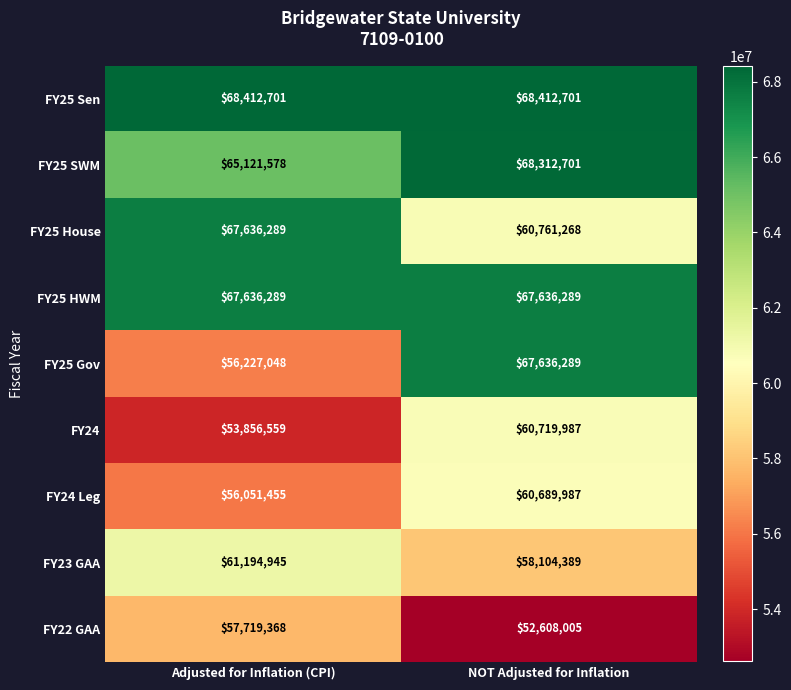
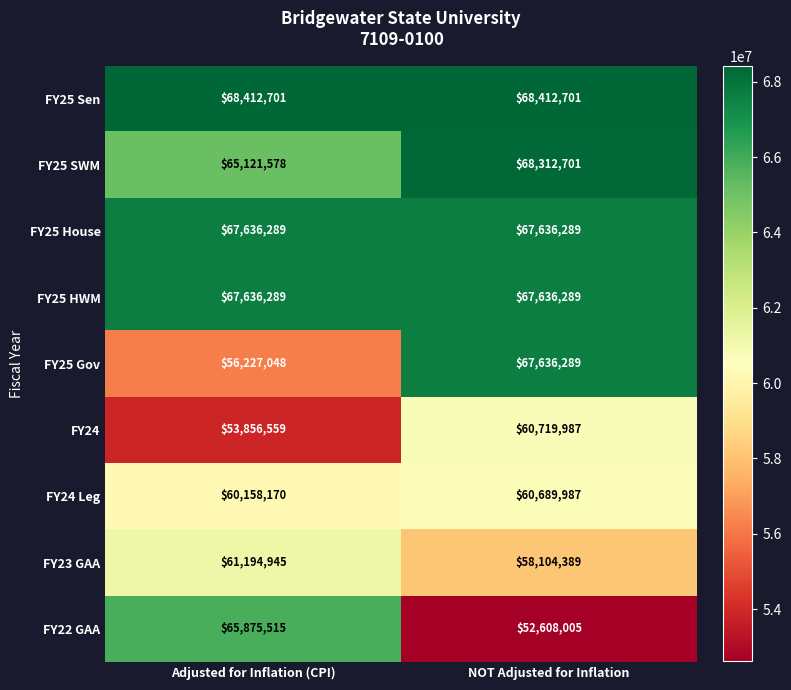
  {
    "FY25 Sen": {
      "Adjusted for Inflation (CPI)": "$68,412,701",
      "NOT Adjusted for Inflation": "$68,412,701"
    },
    "FY25 SWM": {
      "Adjusted for Inflation (CPI)": "$65,121,578",
      "NOT Adjusted for Inflation": "$68,312,701"
    },
    "FY25 House": {
      "Adjusted for Inflation (CPI)": "$67,636,289",
-     "NOT Adjusted for Inflation": "$60,761,268"
+     "NOT Adjusted for Inflation": "$67,636,289"
    },
    "FY25 HWM": {
      "Adjusted for Inflation (CPI)": "$67,636,289",
      "NOT Adjusted for Inflation": "$67,636,289"
    },
    "FY25 Gov": {
      "Adjusted for Inflation (CPI)": "$56,227,048",
      "NOT Adjusted for Inflation": "$67,636,289"
    },
    "FY24": {
      "Adjusted for Inflation (CPI)": "$53,856,559",
      "NOT Adjusted for Inflation": "$60,719,987"
    },
    "FY24 Leg": {
-     "Adjusted for Inflation (CPI)": "$56,051,455",
+     "Adjusted for Inflation (CPI)": "$60,158,170",
      "NOT Adjusted for Inflation": "$60,689,987"
    },
    "FY23 GAA": {
      "Adjusted for Inflation (CPI)": "$61,194,945",
      "NOT Adjusted for Inflation": "$58,104,389"
    },
    "FY22 GAA": {
-     "Adjusted for Inflation (CPI)": "$57,719,368",
+     "Adjusted for Inflation (CPI)": "$65,875,515",
      "NOT Adjusted for Inflation": "$52,608,005"
    }
  }
